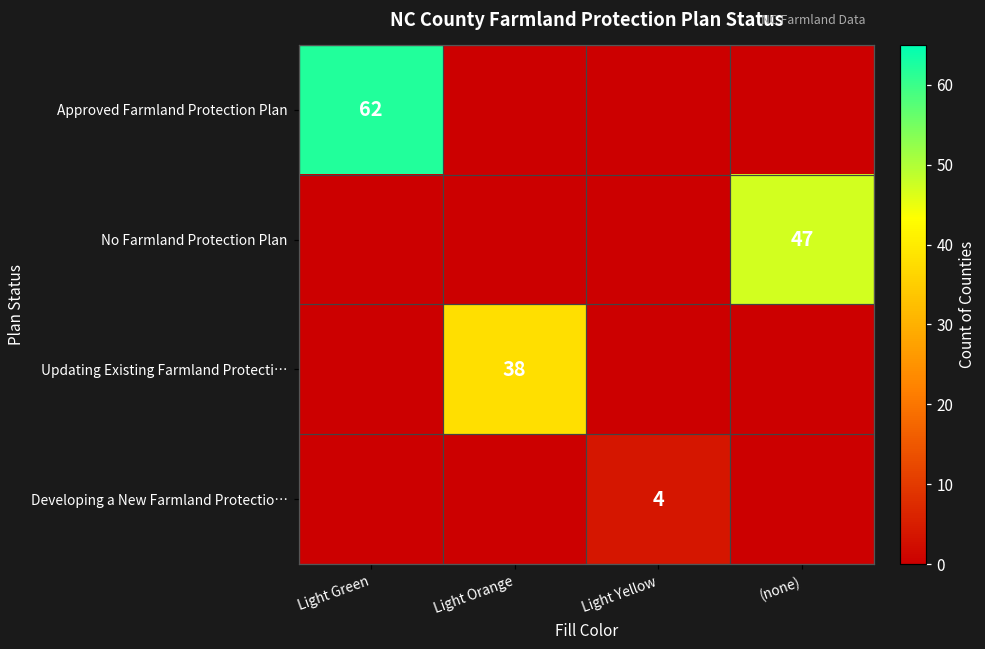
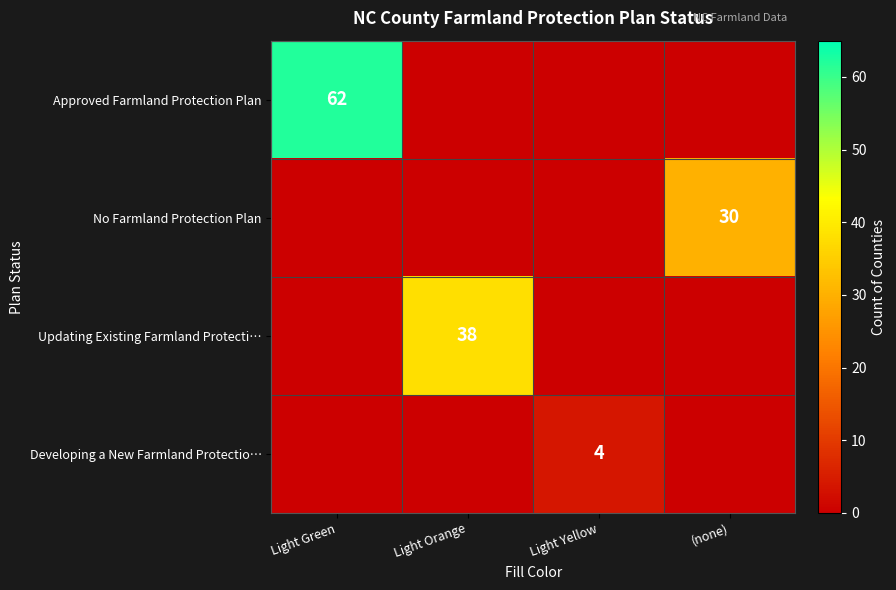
  {
    "Approved Farmland Protection Plan": {
      "Light Green": 62
    },
    "No Farmland Protection Plan": {
-     "(none)": 47
+     "(none)": 30
    },
    "Updating Existing Farmland Protecti…": {
      "Light Orange": 38
    },
    "Developing a New Farmland Protectio…": {
      "Light Yellow": 4
    }
  }
